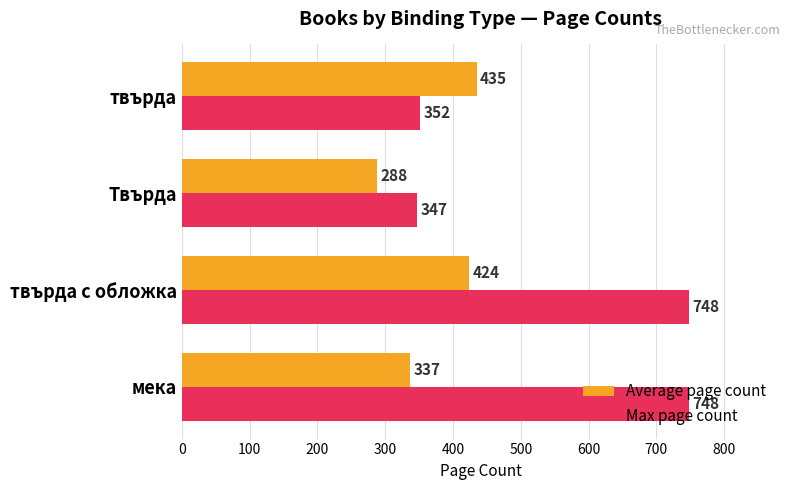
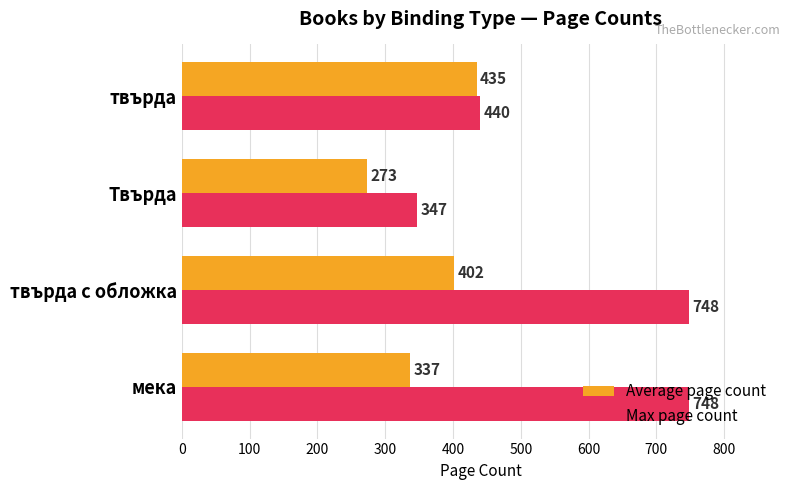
  {
    "Average page count": {
      "твърда": 435,
-     "Твърда": 288,
-     "твърда с обложка": 424,
+     "Твърда": 273,
+     "твърда с обложка": 402,
      "мека": 337
    },
    "Max page count": {
-     "твърда": 352,
+     "твърда": 440,
      "Твърда": 347,
      "твърда с обложка": 748,
      "мека": 748
    }
  }
